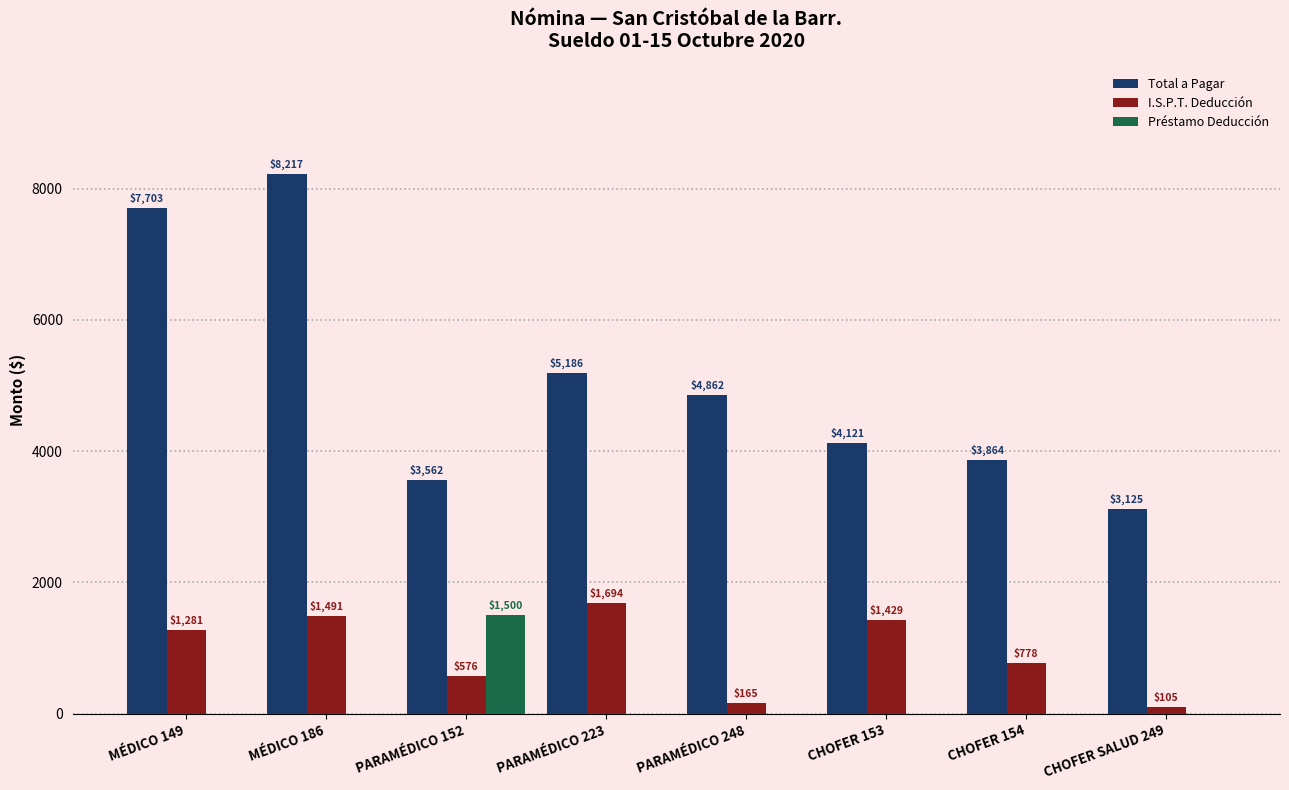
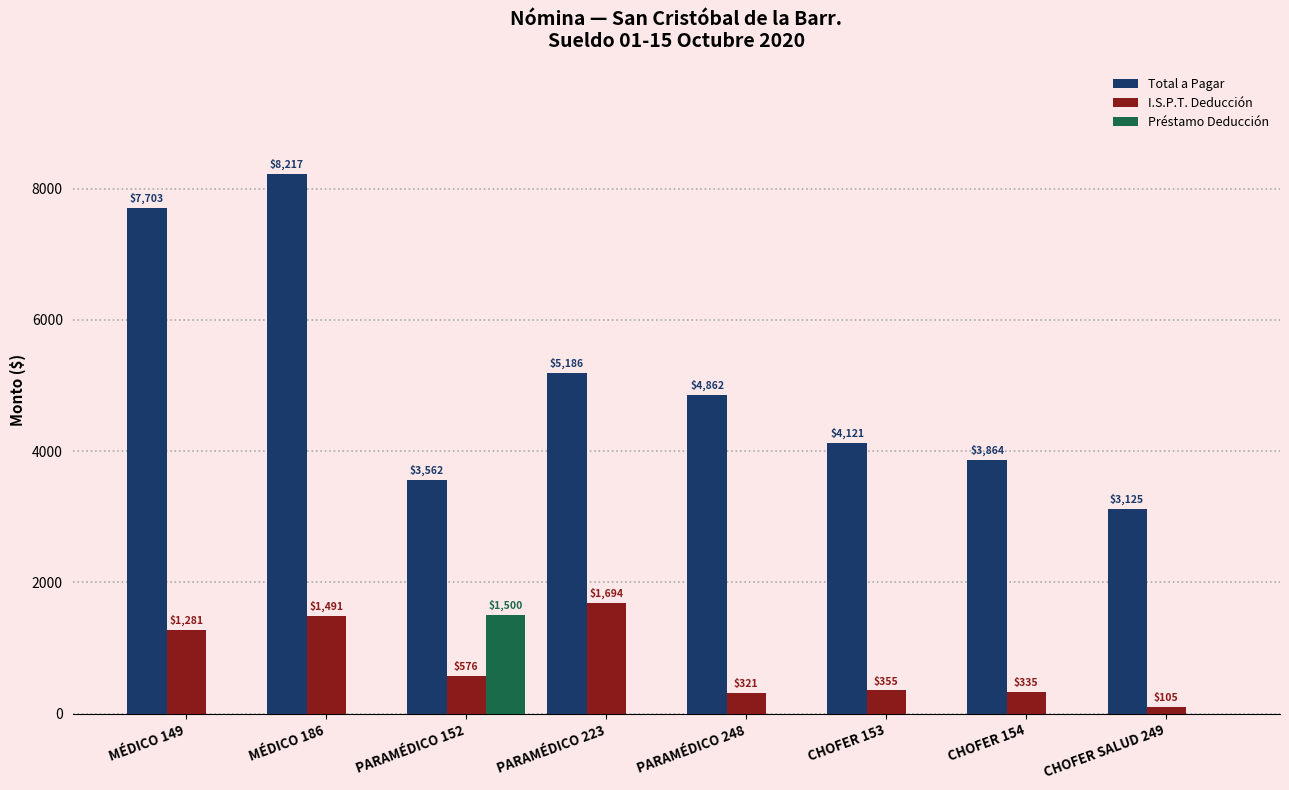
  {
    "I.S.P.T. Deducción": {
      "MÉDICO 149": "$1,281",
      "MÉDICO 186": "$1,491",
      "PARAMÉDICO 152": "$576",
      "PARAMÉDICO 223": "$1,694",
-     "PARAMÉDICO 248": "$165",
-     "CHOFER 153": "$1,429",
-     "CHOFER 154": "$778",
+     "PARAMÉDICO 248": "$321",
+     "CHOFER 153": "$355",
+     "CHOFER 154": "$335",
      "CHOFER SALUD 249": "$105"
    }
  }
